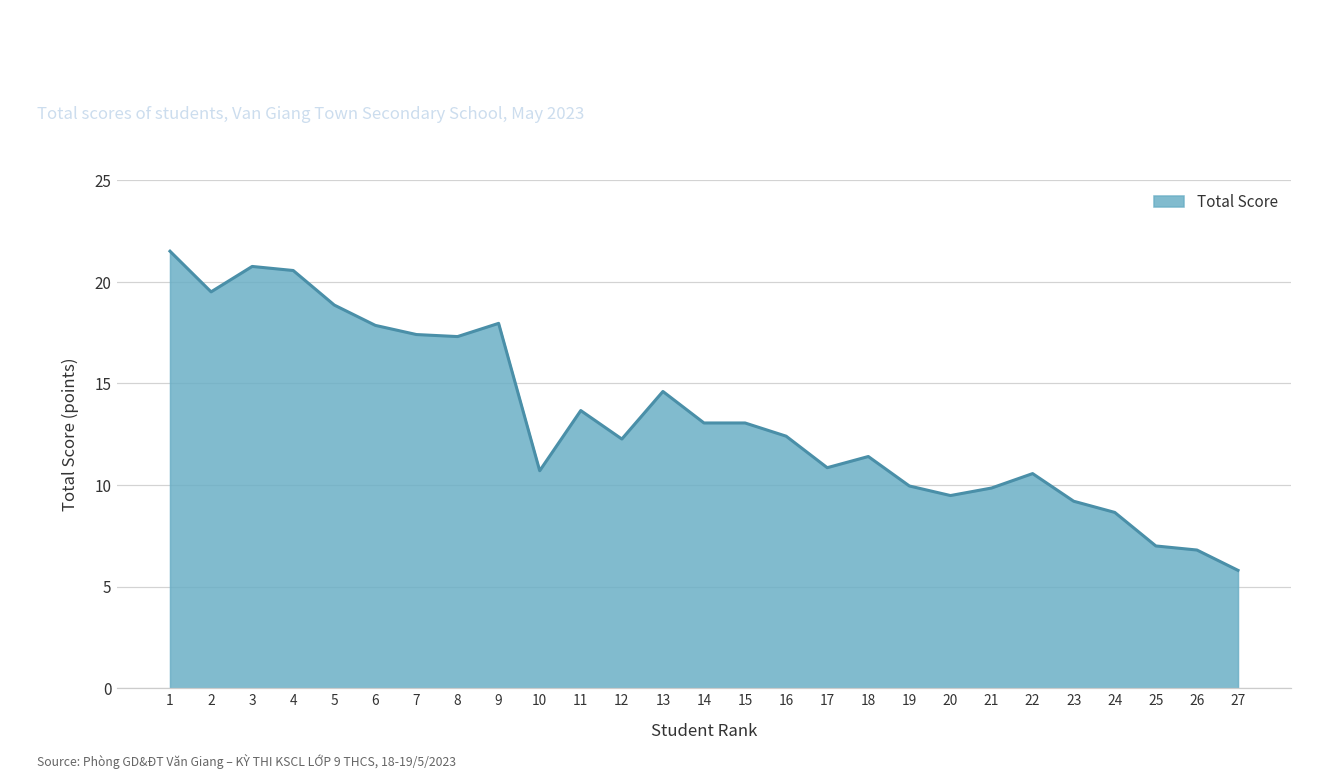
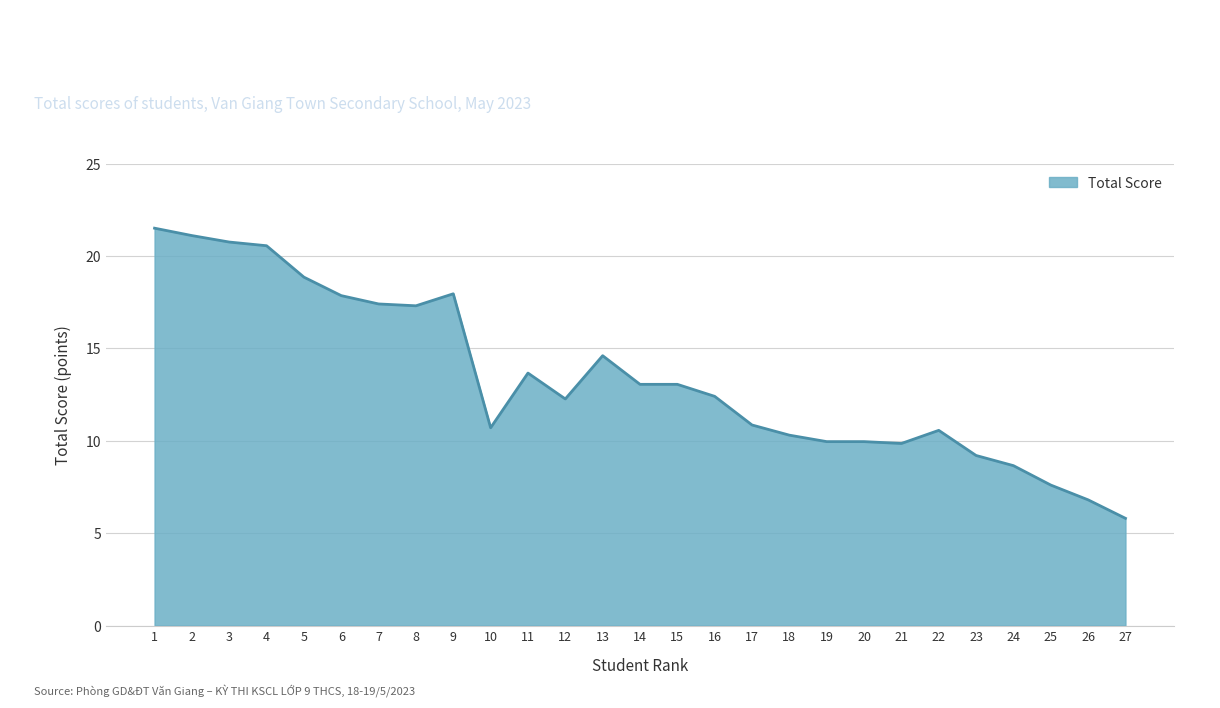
  {
    "1": 21.5,
-   "2": 19.5,
+   "2": 21.1,
    "3": 20.8,
    "4": 20.6,
    "5": 18.9,
    "6": 17.9,
    "7": 17.4,
    "8": 17.3,
    "9": 18.0,
    "10": 10.7,
    "11": 13.7,
    "12": 12.3,
    "13": 14.6,
    "14": 13.1,
    "15": 13.1,
    "16": 12.4,
    "17": 10.9,
-   "18": 11.4,
+   "18": 10.3,
    "19": 10.0,
-   "20": 9.5,
+   "20": 10.0,
    "21": 9.9,
    "22": 10.6,
    "23": 9.2,
    "24": 8.7,
-   "25": 7.0,
+   "25": 7.6,
    "26": 6.8,
    "27": 5.8
  }
